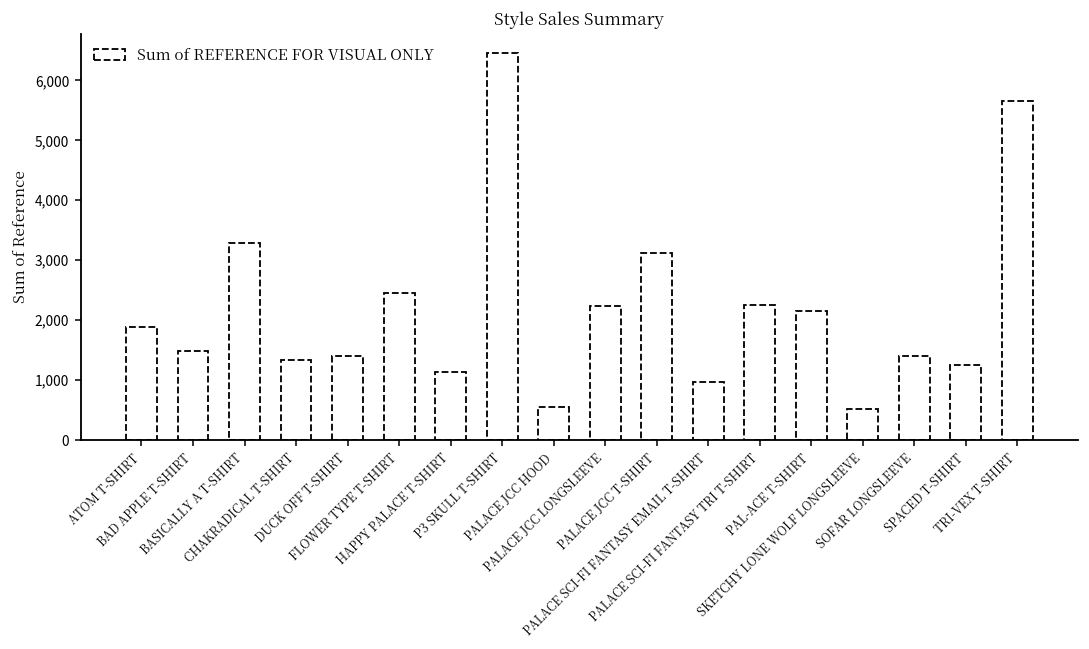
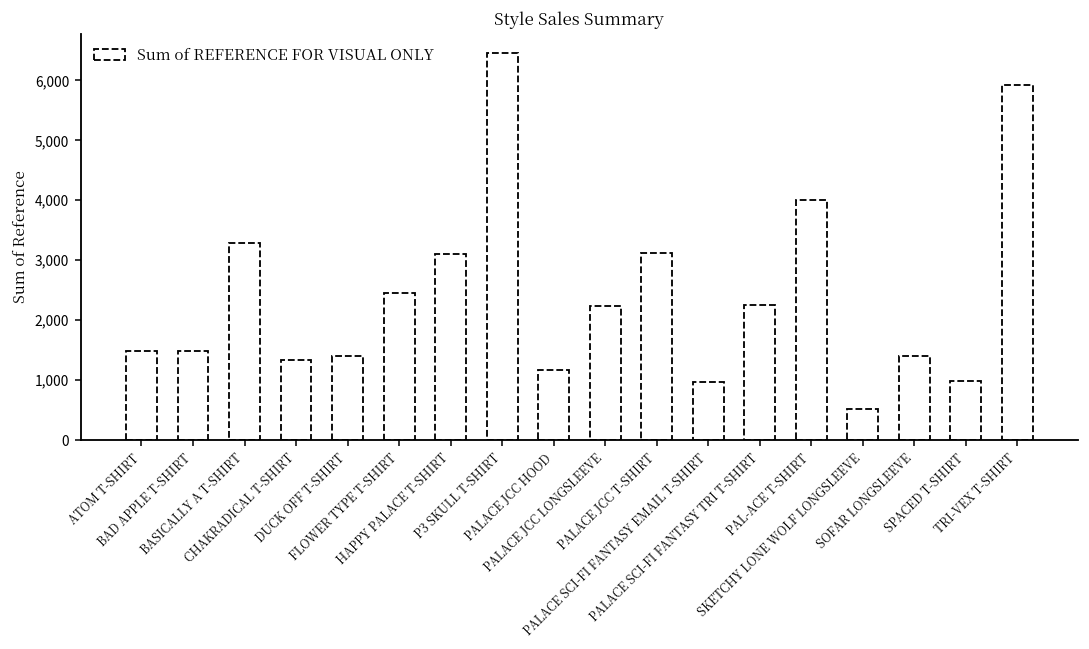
  {
-   "ATOM T-SHIRT": "1,900",
+   "ATOM T-SHIRT": "1,500",
    "BAD APPLE T-SHIRT": "1,500",
    "BASICALLY A T-SHIRT": "3,300",
    "CHAKRADICAL T-SHIRT": "1,300",
    "DUCK OFF T-SHIRT": "1,400",
    "FLOWER TYPE T-SHIRT": "2,500",
-   "HAPPY PALACE T-SHIRT": "1,100",
+   "HAPPY PALACE T-SHIRT": "3,100",
    "P3 SKULL T-SHIRT": "6,500",
-   "PALACE JCC HOOD": "600",
+   "PALACE JCC HOOD": "1,200",
    "PALACE JCC LONGSLEEVE": "2,200",
    "PALACE JCC T-SHIRT": "3,100",
    "PALACE SCI-FI FANTASY EMAIL T-SHIRT": "1,000",
    "PALACE SCI-FI FANTASY TRI T-SHIRT": "2,300",
-   "PAL-ACE T-SHIRT": "2,200",
+   "PAL-ACE T-SHIRT": "4,000",
    "SKETCHY LONE WOLF LONGSLEEVE": "500",
    "SOFAR LONGSLEEVE": "1,400",
-   "SPACED T-SHIRT": "1,200",
-   "TRI-VEX T-SHIRT": "5,700"
+   "SPACED T-SHIRT": "1,000",
+   "TRI-VEX T-SHIRT": "5,900"
  }
